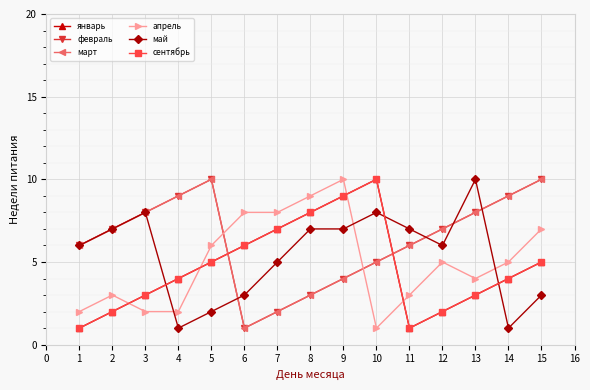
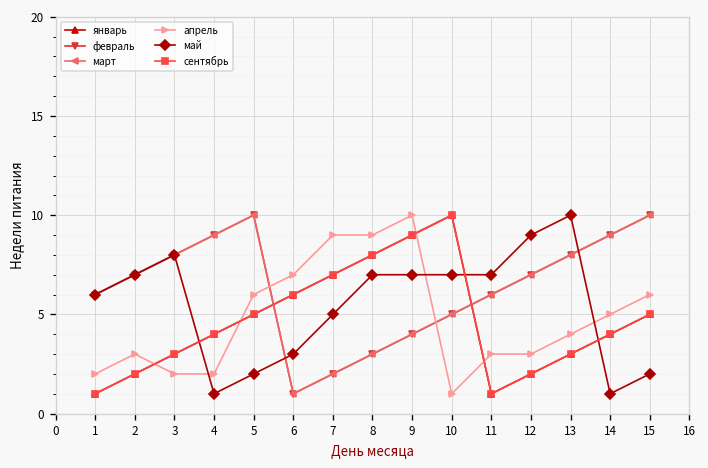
  {
    "апрель": {
      "1": 2,
      "2": 3,
      "3": 2,
      "4": 2,
      "5": 6,
-     "6": 8,
-     "7": 8,
+     "6": 7,
+     "7": 9,
      "8": 9,
      "9": 10,
      "10": 1,
      "11": 3,
-     "12": 5,
+     "12": 3,
      "13": 4,
      "14": 5,
-     "15": 7
+     "15": 6
    },
    "май": {
      "4": 1,
      "5": 2,
      "6": 3,
      "7": 5,
      "8": 7,
      "9": 7,
-     "10": 8,
+     "10": 7,
      "11": 7,
-     "12": 6,
+     "12": 9,
      "13": 10,
      "14": 1,
-     "15": 3
+     "15": 2
    }
  }
